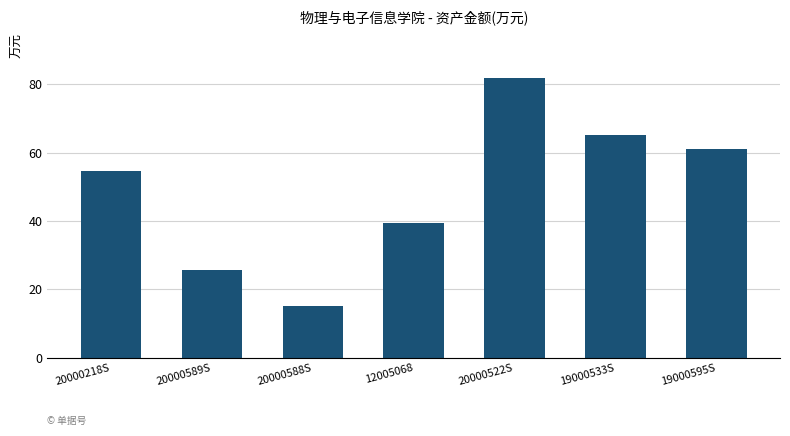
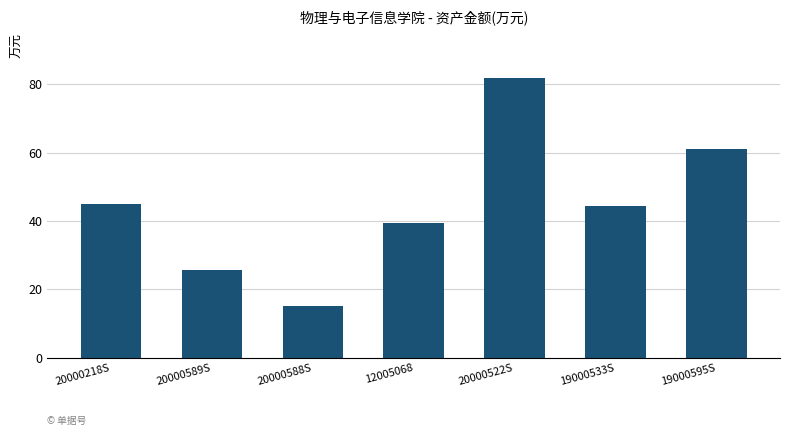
  {
-   "20000218S": 55,
+   "20000218S": 45,
    "20000589S": 26,
    "20000588S": 15,
    "12005068": 39,
    "20000522S": 82,
-   "19000533S": 65,
+   "19000533S": 44,
    "19000595S": 61
  }
